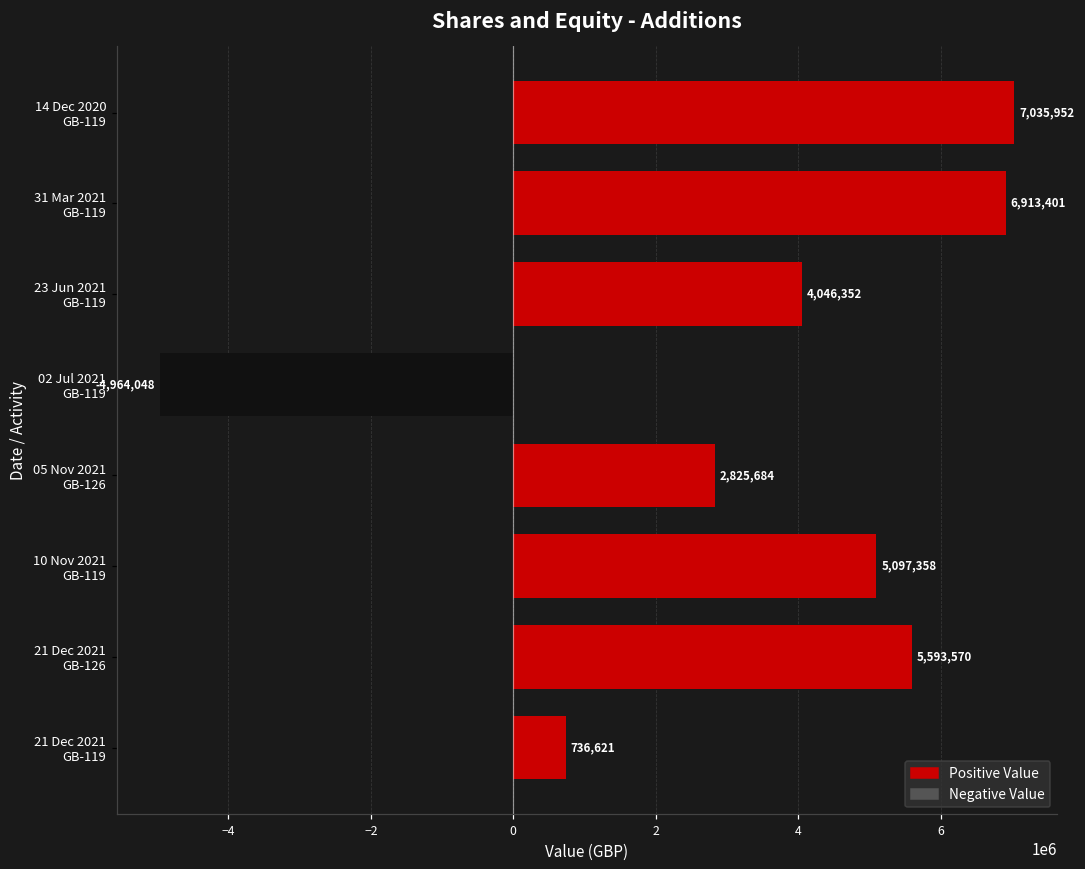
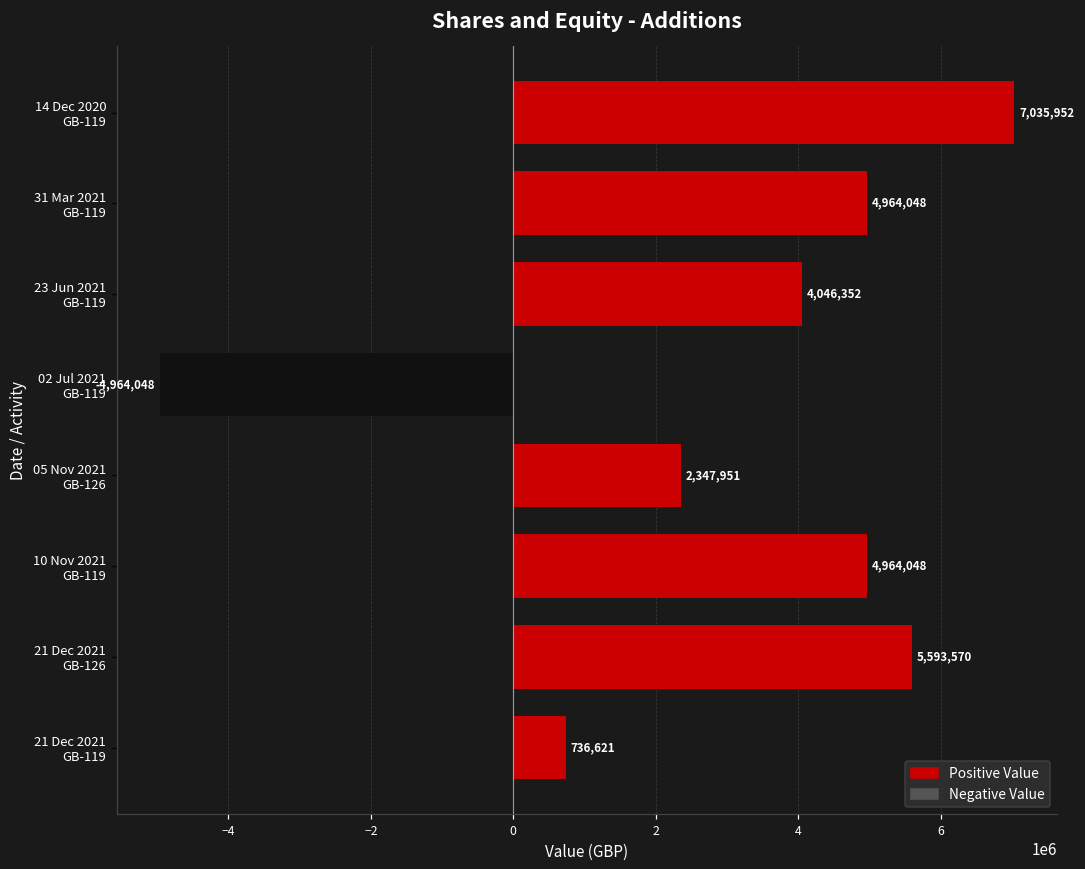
  {
    "14 Dec 2020 GB-119": "7,035,952",
-   "31 Mar 2021 GB-119": "6,913,401",
+   "31 Mar 2021 GB-119": "4,964,048",
    "23 Jun 2021 GB-119": "4,046,352",
    "02 Jul 2021 GB-119": "-4,964,048",
-   "05 Nov 2021 GB-126": "2,825,684",
-   "10 Nov 2021 GB-119": "5,097,358",
+   "05 Nov 2021 GB-126": "2,347,951",
+   "10 Nov 2021 GB-119": "4,964,048",
    "21 Dec 2021 GB-126": "5,593,570",
    "21 Dec 2021 GB-119": "736,621"
  }
